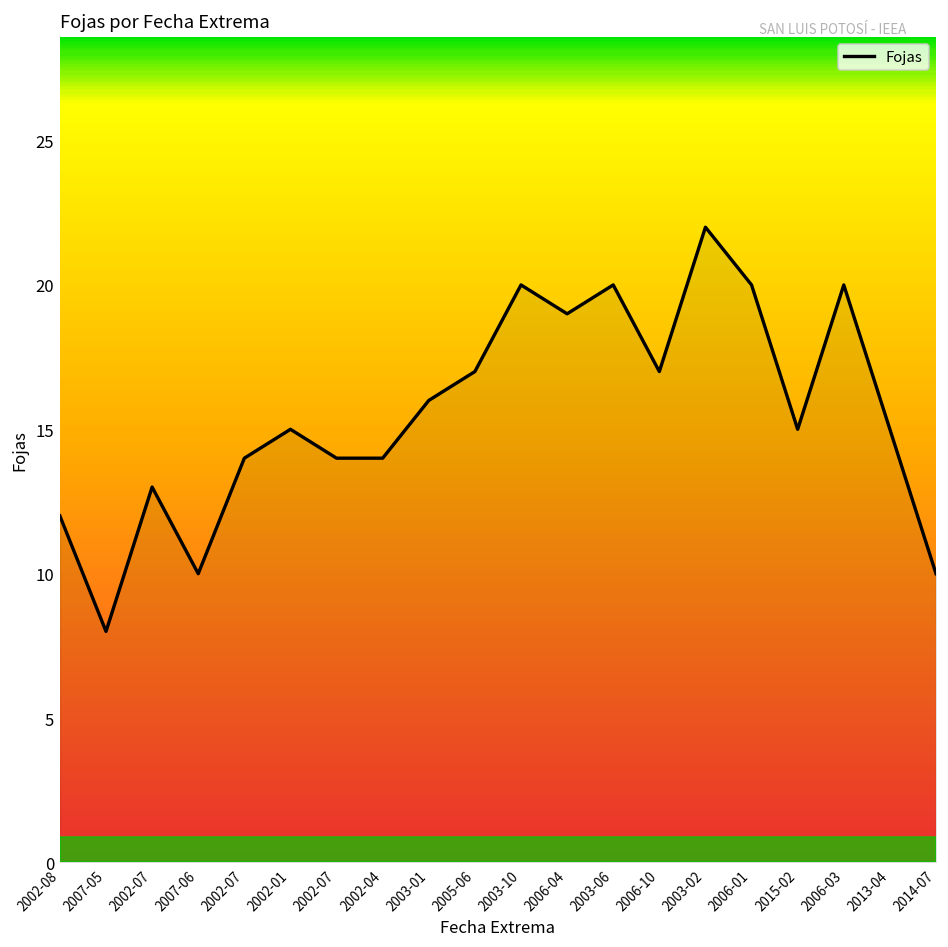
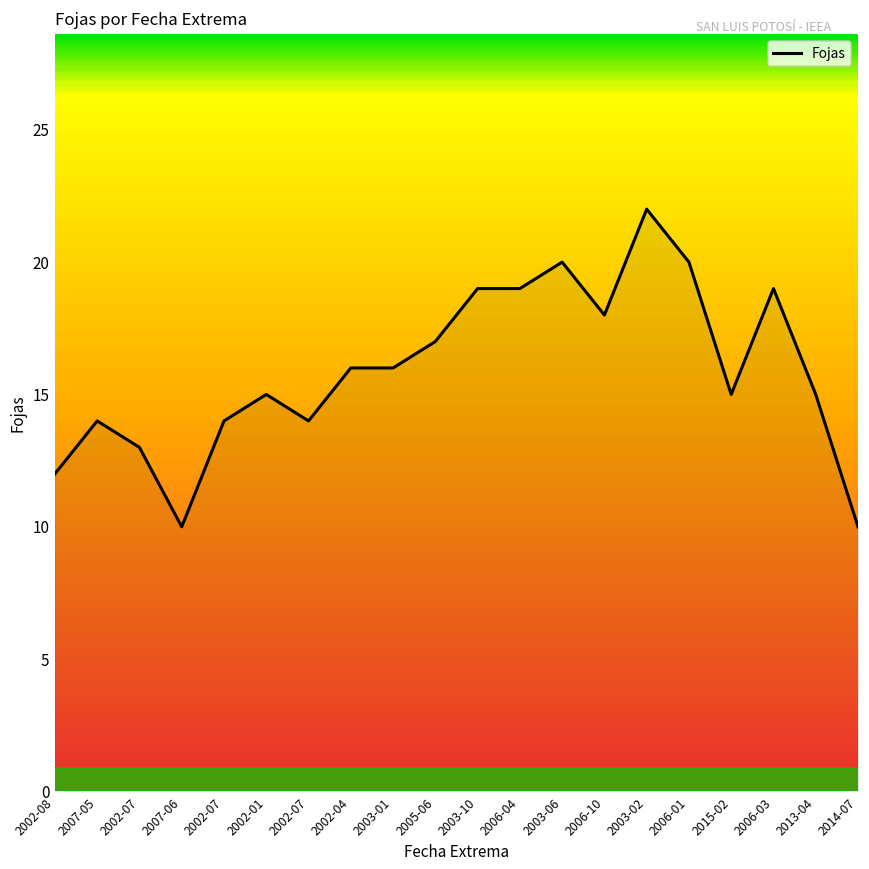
  {
    "Fojas": {
-     "2007-05": 8,
+     "2007-05": 14,
      "2007-06": 10,
      "2002-01": 15,
-     "2002-04": 14,
+     "2002-04": 16,
      "2003-01": 16,
      "2005-06": 17,
-     "2003-10": 20,
+     "2003-10": 19,
      "2006-04": 19,
      "2003-06": 20,
-     "2006-10": 17,
+     "2006-10": 18,
      "2003-02": 22,
      "2006-01": 20,
      "2015-02": 15,
-     "2006-03": 20,
+     "2006-03": 19,
      "2013-04": 15
    }
  }
